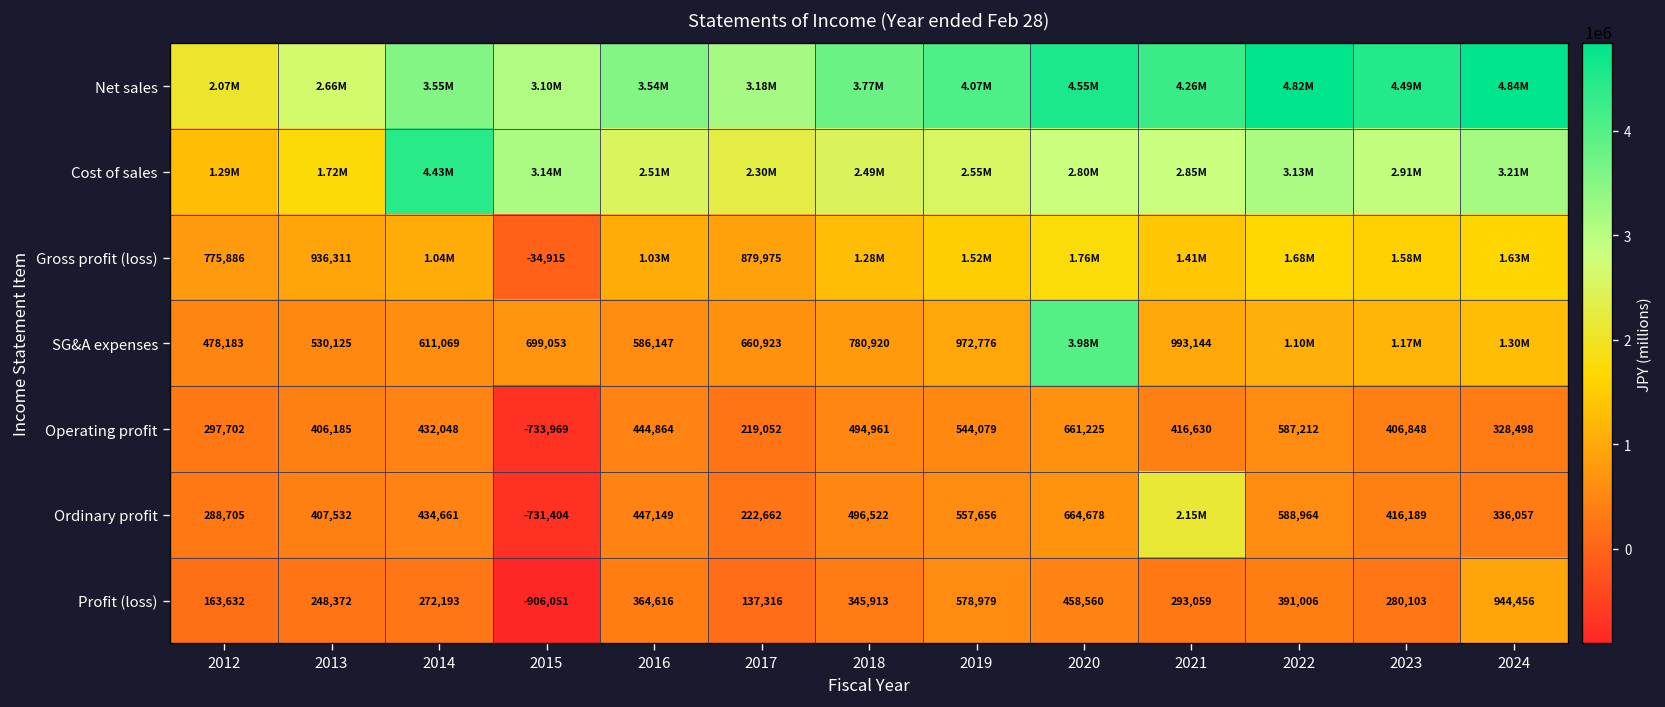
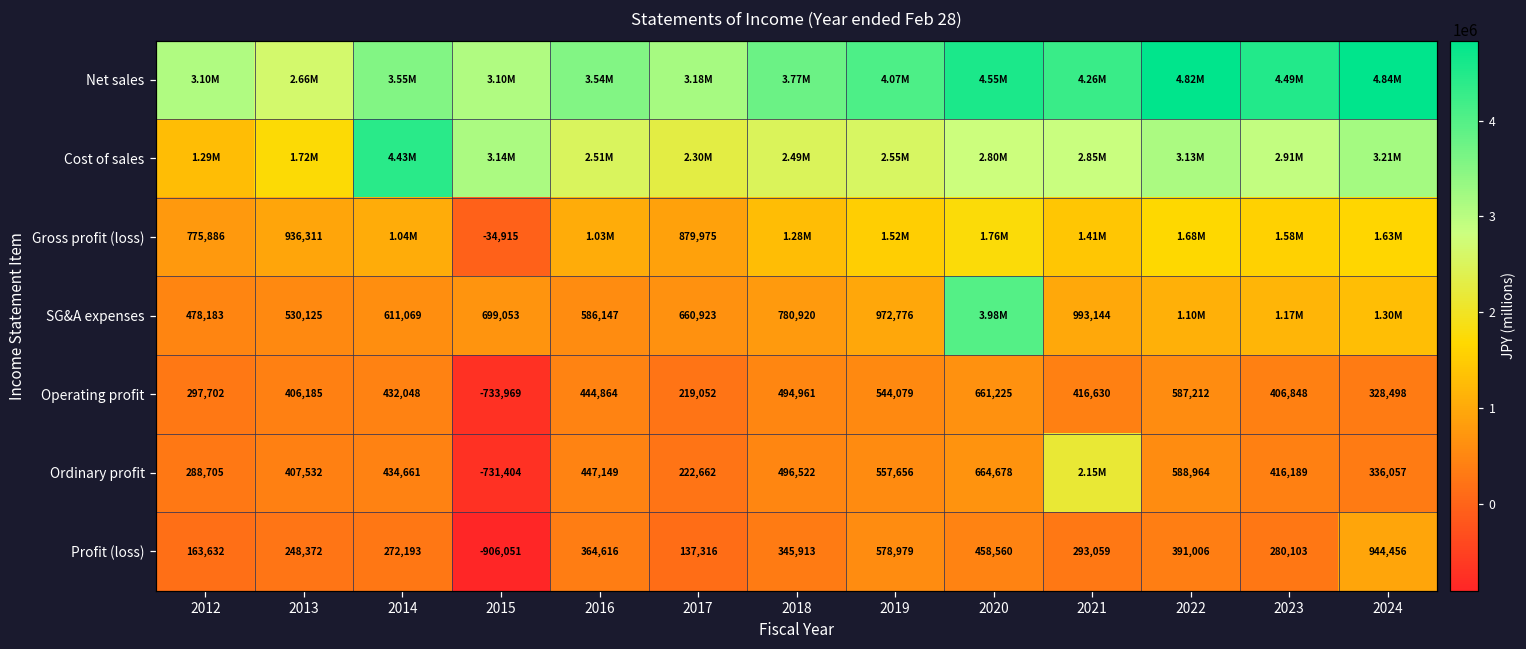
  {
    "Net sales": {
-     "2012": "2.07M",
+     "2012": "3.10M",
      "2013": "2.66M",
      "2014": "3.55M",
      "2015": "3.10M",
      "2016": "3.54M",
      "2017": "3.18M",
      "2018": "3.77M",
      "2019": "4.07M",
      "2020": "4.55M",
      "2021": "4.26M",
      "2022": "4.82M",
      "2023": "4.49M",
      "2024": "4.84M"
    },
    "Cost of sales": {
      "2012": "1.29M",
      "2013": "1.72M",
      "2014": "4.43M",
      "2015": "3.14M",
      "2016": "2.51M",
      "2017": "2.30M",
      "2018": "2.49M",
      "2019": "2.55M",
      "2020": "2.80M",
      "2021": "2.85M",
      "2022": "3.13M",
      "2023": "2.91M",
      "2024": "3.21M"
    },
    "Gross profit (loss)": {
      "2012": "775,886",
      "2013": "936,311",
      "2014": "1.04M",
      "2015": "-34,915",
      "2016": "1.03M",
      "2017": "879,975",
      "2018": "1.28M",
      "2019": "1.52M",
      "2020": "1.76M",
      "2021": "1.41M",
      "2022": "1.68M",
      "2023": "1.58M",
      "2024": "1.63M"
    },
    "SG&A expenses": {
      "2012": "478,183",
      "2013": "530,125",
      "2014": "611,069",
      "2015": "699,053",
      "2016": "586,147",
      "2017": "660,923",
      "2018": "780,920",
      "2019": "972,776",
      "2020": "3.98M",
      "2021": "993,144",
      "2022": "1.10M",
      "2023": "1.17M",
      "2024": "1.30M"
    },
    "Operating profit": {
      "2012": "297,702",
      "2013": "406,185",
      "2014": "432,048",
      "2015": "-733,969",
      "2016": "444,864",
      "2017": "219,052",
      "2018": "494,961",
      "2019": "544,079",
      "2020": "661,225",
      "2021": "416,630",
      "2022": "587,212",
      "2023": "406,848",
      "2024": "328,498"
    },
    "Ordinary profit": {
      "2012": "288,705",
      "2013": "407,532",
      "2014": "434,661",
      "2015": "-731,404",
      "2016": "447,149",
      "2017": "222,662",
      "2018": "496,522",
      "2019": "557,656",
      "2020": "664,678",
      "2021": "2.15M",
      "2022": "588,964",
      "2023": "416,189",
      "2024": "336,057"
    },
    "Profit (loss)": {
      "2012": "163,632",
      "2013": "248,372",
      "2014": "272,193",
      "2015": "-906,051",
      "2016": "364,616",
      "2017": "137,316",
      "2018": "345,913",
      "2019": "578,979",
      "2020": "458,560",
      "2021": "293,059",
      "2022": "391,006",
      "2023": "280,103",
      "2024": "944,456"
    }
  }
